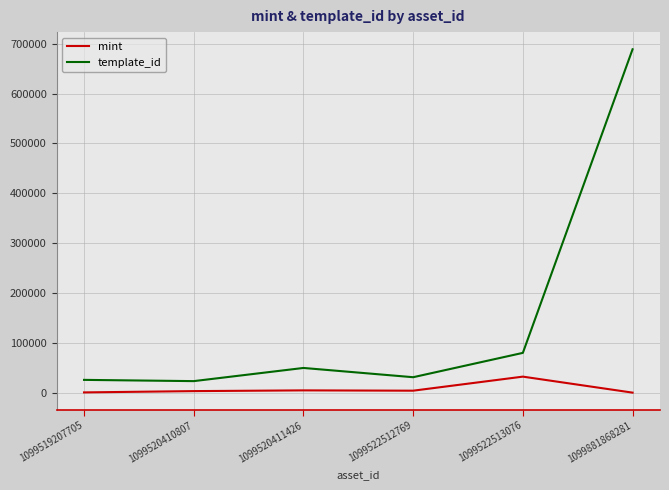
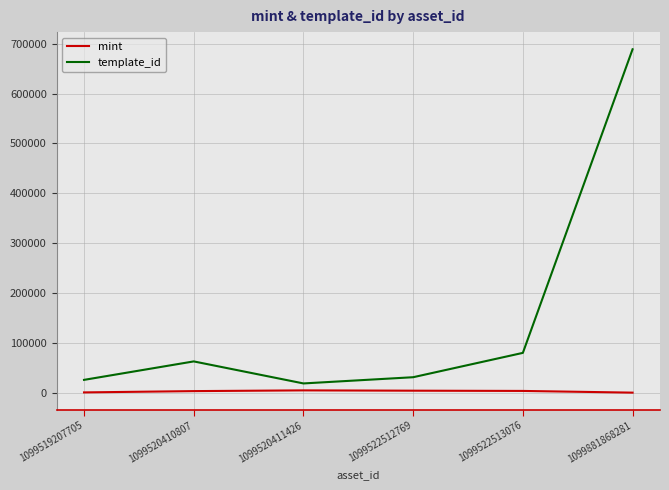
  {
    "mint": {
      "1099519207705": 0,
      "1099520410807": 0,
      "1099520411426": 0,
      "1099522512769": 0,
-     "1099522513076": 30000,
+     "1099522513076": 0,
      "1099881868281": 0
    },
    "template_id": {
      "1099519207705": 30000,
-     "1099520410807": 20000,
-     "1099520411426": 50000,
+     "1099520410807": 60000,
+     "1099520411426": 20000,
      "1099522512769": 30000,
      "1099522513076": 80000,
      "1099881868281": 690000
    }
  }
